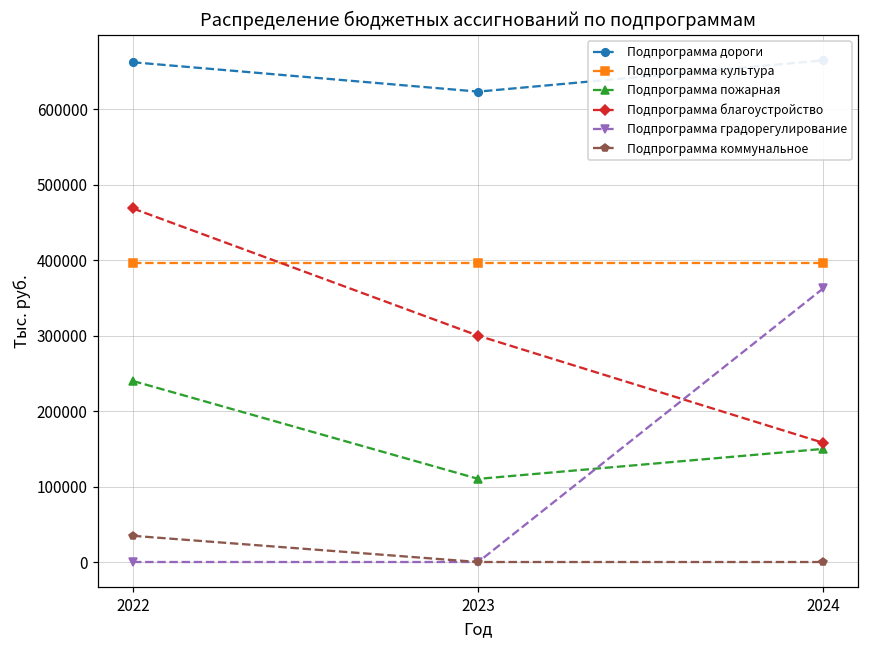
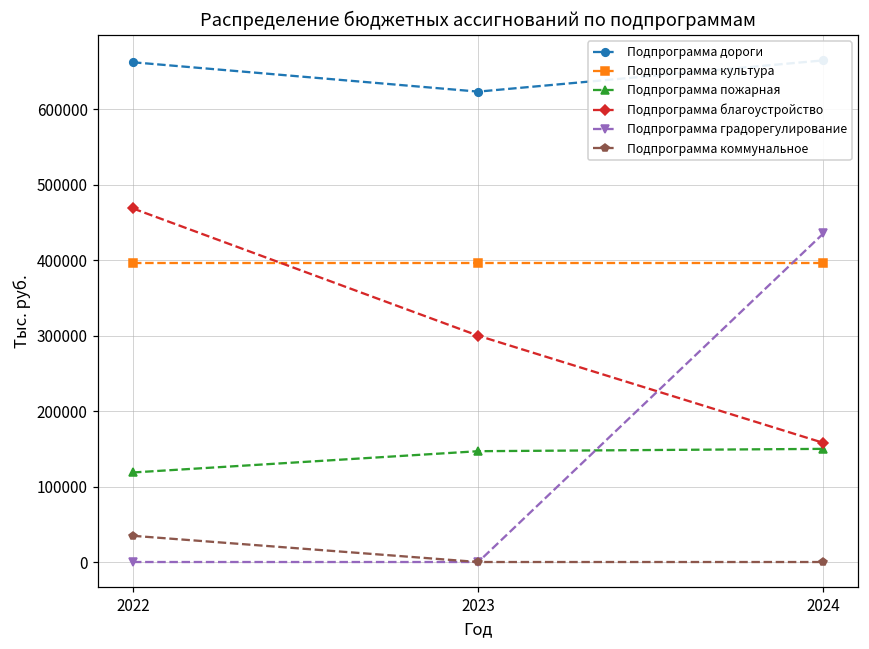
  {
    "Подпрограмма дороги": {
      "2022": 660000,
      "2023": 620000
    },
    "Подпрограмма культура": {
      "2022": 400000,
      "2023": 400000,
      "2024": 400000
    },
    "Подпрограмма пожарная": {
-     "2022": 240000,
-     "2023": 110000,
+     "2022": 120000,
+     "2023": 150000,
      "2024": 150000
    },
    "Подпрограмма благоустройство": {
      "2022": 470000,
      "2023": 300000,
      "2024": 160000
    },
    "Подпрограмма градорегулирование": {
      "2022": 0,
-     "2024": 360000
+     "2024": 440000
    },
    "Подпрограмма коммунальное": {
      "2022": 30000,
      "2024": 0
    }
  }
